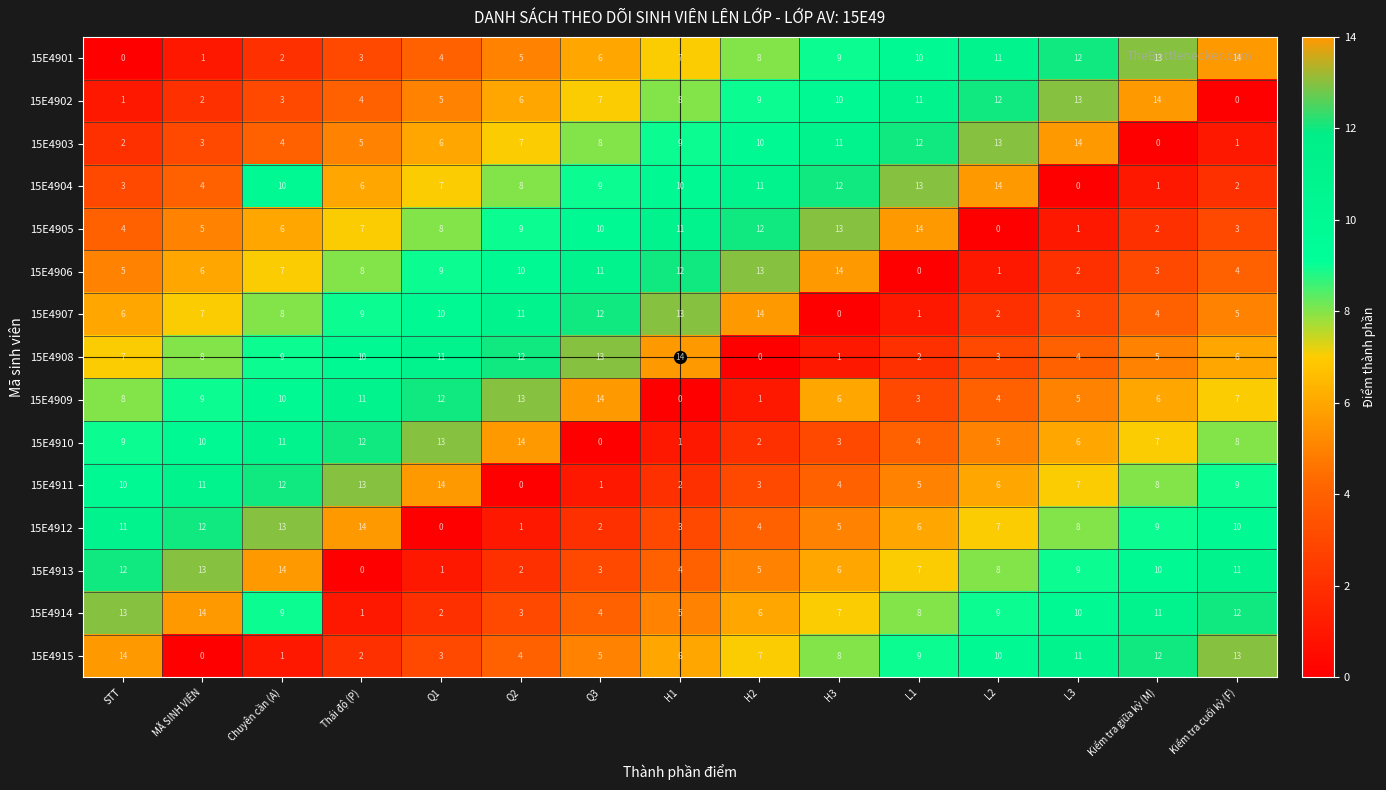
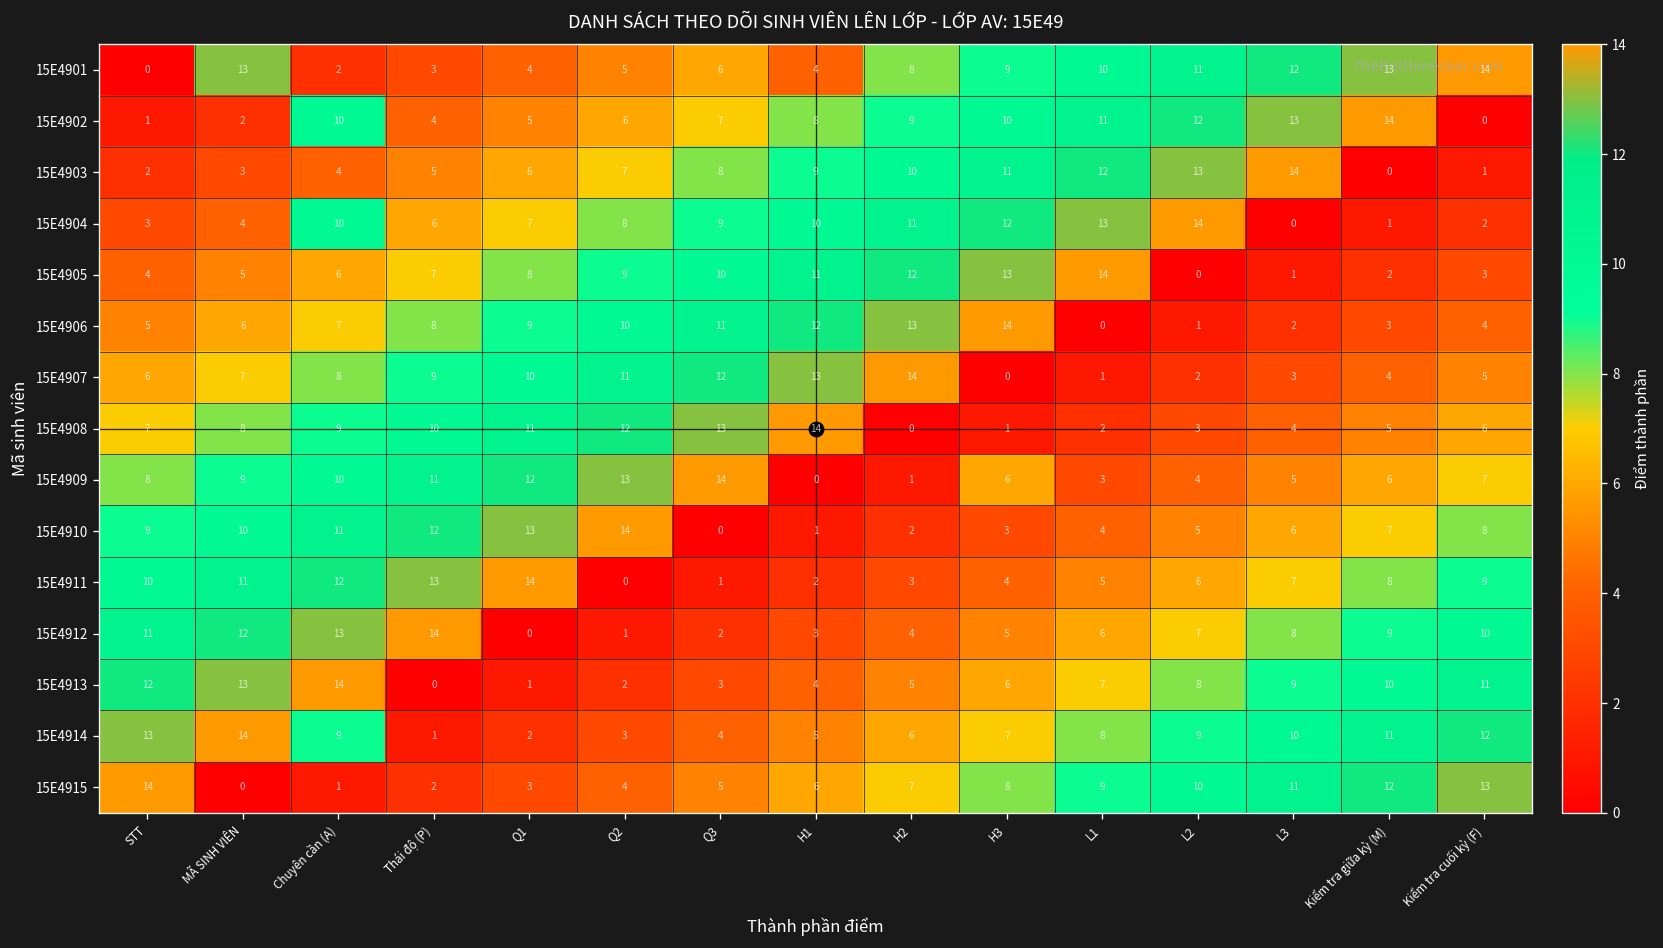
  {
    "15E4901": {
      "STT": 0,
-     "MÃ SINH VIÊN": 1,
+     "MÃ SINH VIÊN": 13,
      "Chuyên cần (A)": 2,
      "Thái độ (P)": 3,
      "Q1": 4,
      "Q2": 5,
      "Q3": 6,
-     "H1": 7,
+     "H1": 4,
      "H2": 8,
      "H3": 9,
      "L1": 10,
      "L2": 11,
      "L3": 12
    },
    "15E4902": {
      "STT": 1,
      "MÃ SINH VIÊN": 2,
-     "Chuyên cần (A)": 3,
+     "Chuyên cần (A)": 10,
      "Thái độ (P)": 4,
      "Q1": 5,
      "Q2": 6,
      "Q3": 7,
      "H1": 8,
      "H2": 9,
      "H3": 10,
      "L1": 11,
      "L2": 12,
      "L3": 13,
      "Kiểm tra giữa kỳ (M)": 14,
      "Kiểm tra cuối kỳ (F)": 0
    }
  }
